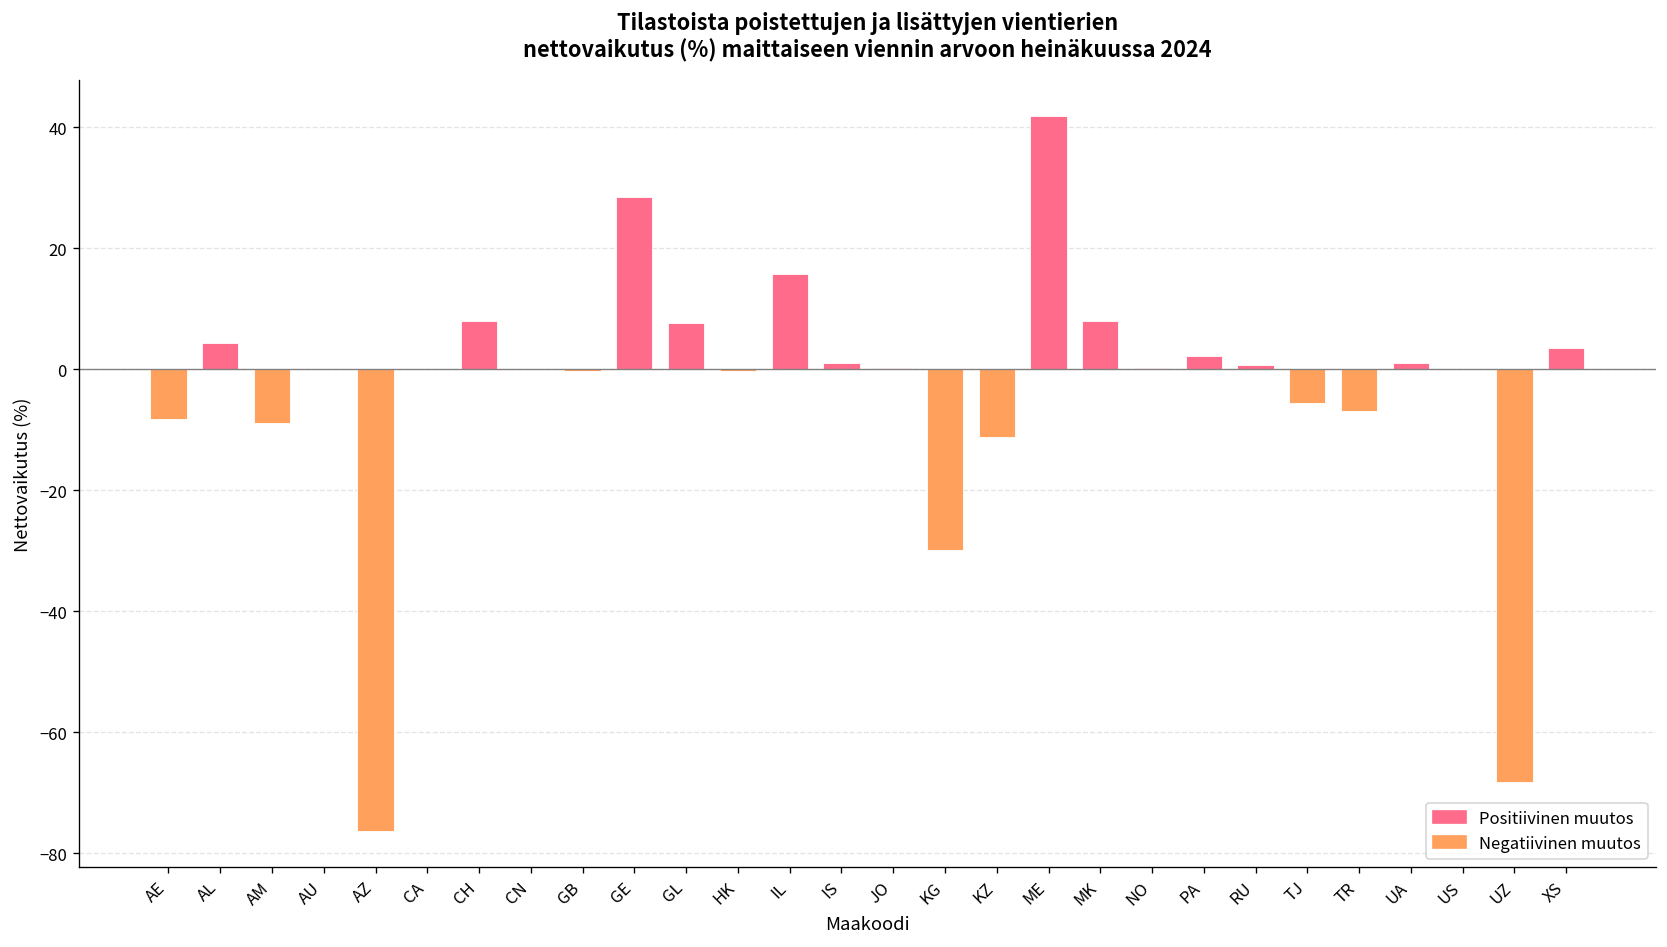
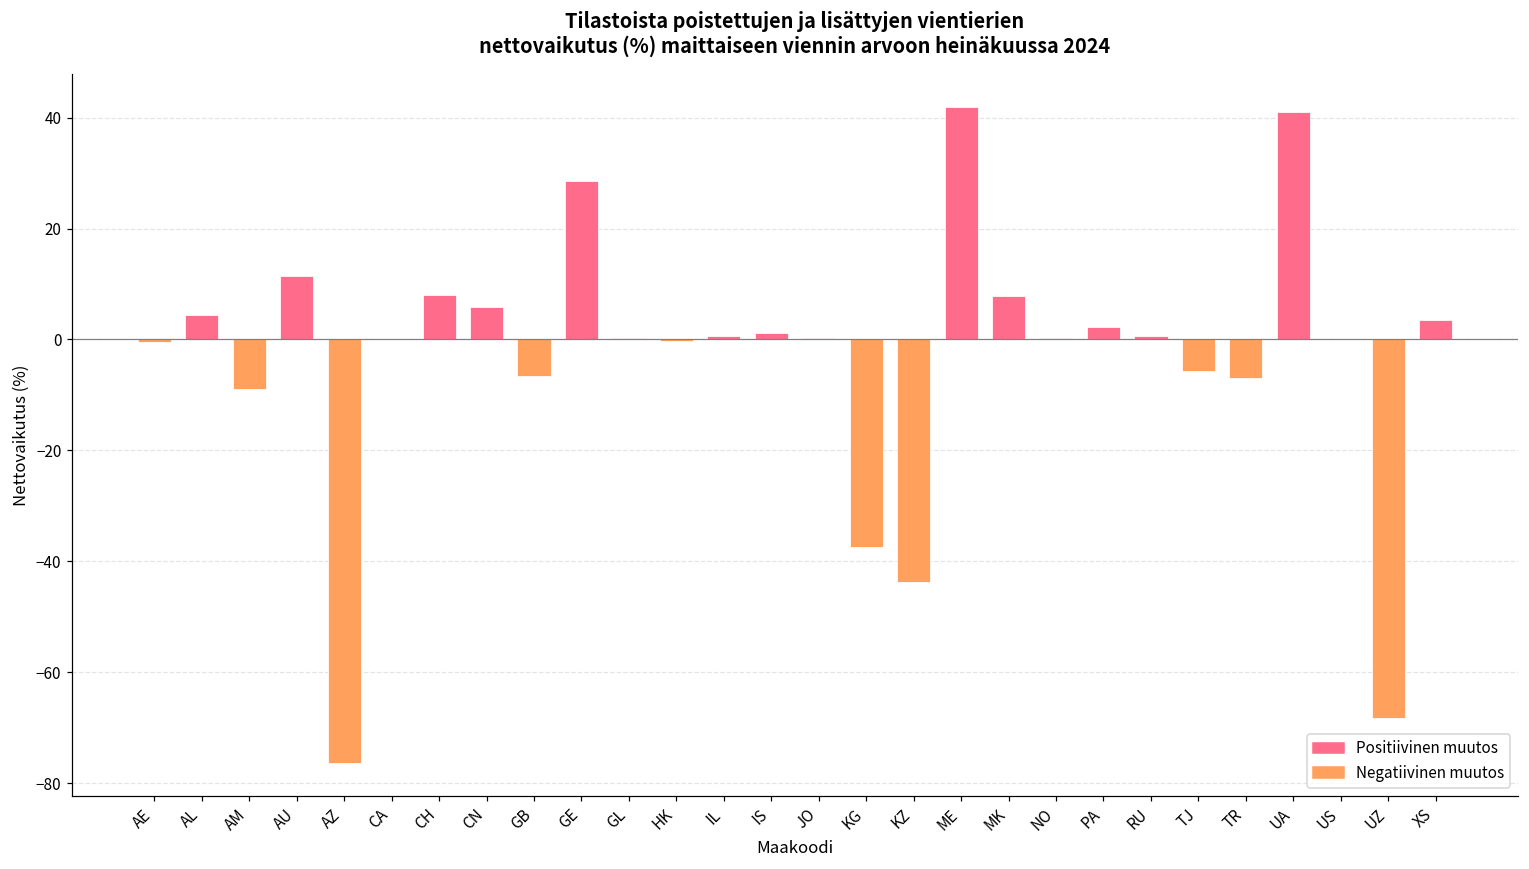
  {
-   "AE": -8,
+   "AE": 0,
    "AL": 4,
    "AM": -9,
-   "AU": 0,
+   "AU": 12,
    "AZ": -76,
    "CH": 8,
-   "CN": 0,
-   "GB": 0,
+   "CN": 6,
+   "GB": -7,
    "GE": 28,
-   "GL": 8,
-   "IL": 16,
+   "GL": 0,
+   "IL": 1,
    "IS": 1,
-   "KG": -30,
-   "KZ": -11,
+   "KG": -37,
+   "KZ": -44,
    "ME": 42,
    "MK": 8,
    "PA": 2,
    "RU": 1,
    "TJ": -6,
    "TR": -7,
-   "UA": 1,
+   "UA": 41,
    "US": 0,
    "UZ": -68,
    "XS": 4
  }
